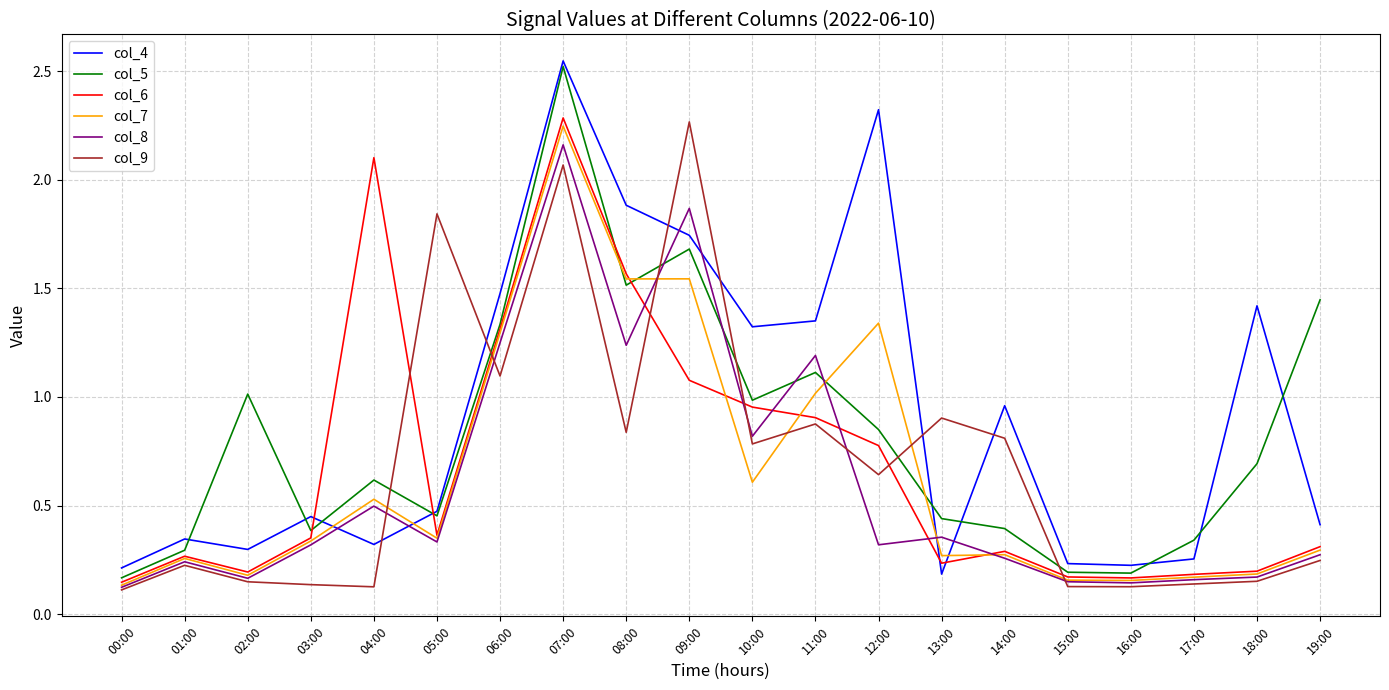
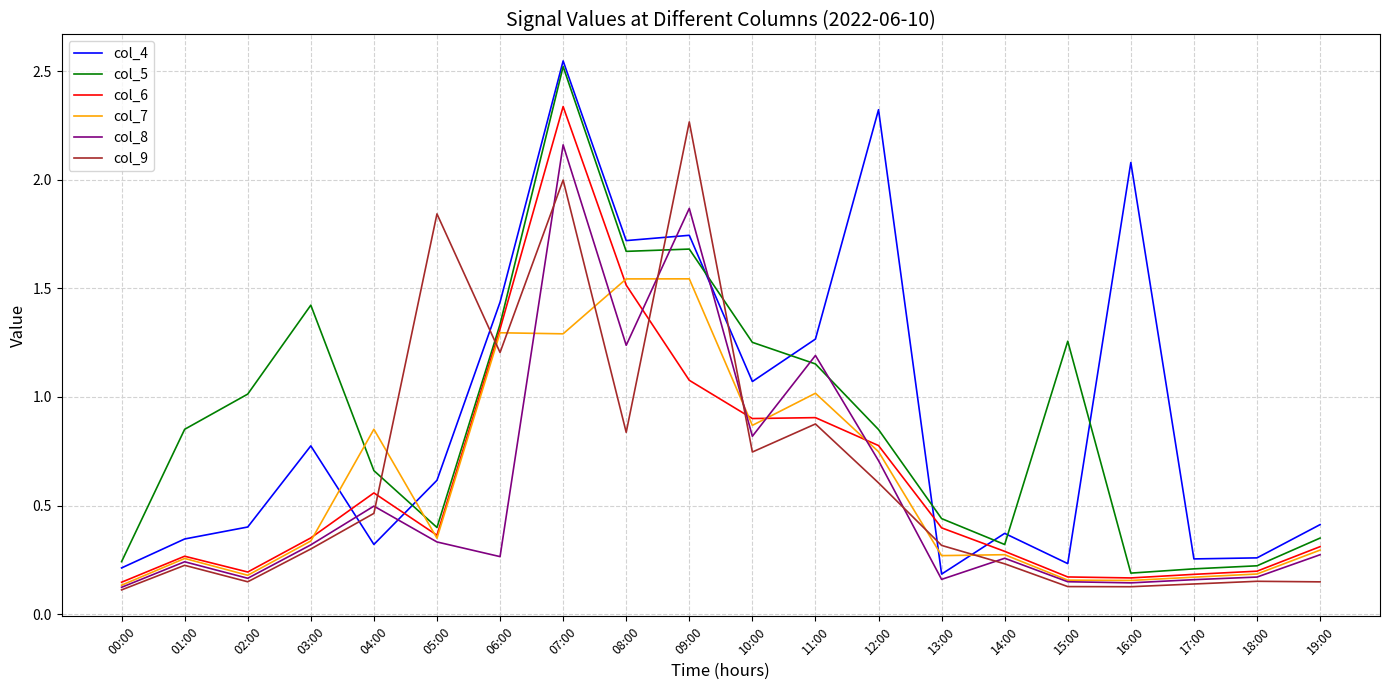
  {
    "col_4": {
      "00:00": 0.21,
      "01:00": 0.35,
-     "02:00": 0.30,
-     "03:00": 0.45,
+     "02:00": 0.40,
+     "03:00": 0.77,
      "04:00": 0.32,
-     "05:00": 0.47,
-     "06:00": 1.48,
+     "05:00": 0.62,
+     "06:00": 1.44,
      "07:00": 2.55,
-     "08:00": 1.88,
+     "08:00": 1.72,
      "09:00": 1.74,
-     "10:00": 1.32,
-     "11:00": 1.35,
+     "10:00": 1.07,
+     "11:00": 1.27,
      "12:00": 2.32,
      "13:00": 0.18,
-     "14:00": 0.96,
+     "14:00": 0.37,
      "15:00": 0.23,
-     "16:00": 0.22,
+     "16:00": 2.08,
      "17:00": 0.25,
-     "18:00": 1.42,
+     "18:00": 0.26,
      "19:00": 0.41
    },
    "col_5": {
-     "00:00": 0.17,
-     "01:00": 0.29,
+     "00:00": 0.24,
+     "01:00": 0.85,
      "02:00": 1.01,
-     "03:00": 0.38,
-     "04:00": 0.62,
-     "05:00": 0.45,
+     "03:00": 1.42,
+     "04:00": 0.66,
+     "05:00": 0.40,
      "06:00": 1.33,
      "07:00": 2.52,
-     "08:00": 1.52,
+     "08:00": 1.67,
      "09:00": 1.68,
-     "10:00": 0.99,
-     "11:00": 1.11,
+     "10:00": 1.25,
+     "11:00": 1.15,
      "12:00": 0.85,
      "13:00": 0.44,
-     "14:00": 0.39,
-     "15:00": 0.19,
+     "14:00": 0.32,
+     "15:00": 1.26,
      "16:00": 0.19,
-     "17:00": 0.34,
-     "18:00": 0.69,
-     "19:00": 1.45
+     "17:00": 0.21,
+     "18:00": 0.22,
+     "19:00": 0.35
    },
    "col_6": {
      "00:00": 0.15,
      "02:00": 0.19,
      "03:00": 0.35,
-     "04:00": 2.10,
+     "04:00": 0.56,
      "05:00": 0.36,
      "06:00": 1.31,
-     "07:00": 2.29,
-     "08:00": 1.57,
+     "07:00": 2.34,
+     "08:00": 1.52,
      "09:00": 1.08,
-     "10:00": 0.95,
+     "10:00": 0.90,
      "11:00": 0.90,
      "12:00": 0.78,
-     "13:00": 0.23,
+     "13:00": 0.40,
      "14:00": 0.29,
      "15:00": 0.17,
      "17:00": 0.18,
      "18:00": 0.20,
      "19:00": 0.31
    },
    "col_7": {
      "02:00": 0.18,
      "03:00": 0.34,
-     "04:00": 0.53,
+     "04:00": 0.85,
      "05:00": 0.35,
      "06:00": 1.30,
-     "07:00": 2.25,
+     "07:00": 1.29,
      "08:00": 1.54,
      "09:00": 1.54,
-     "10:00": 0.61,
+     "10:00": 0.87,
      "11:00": 1.02,
-     "12:00": 1.34,
+     "12:00": 0.75,
      "13:00": 0.27,
      "14:00": 0.27,
      "18:00": 0.18,
      "19:00": 0.29
    },
    "col_8": {
      "01:00": 0.24,
      "02:00": 0.16,
      "03:00": 0.32,
      "04:00": 0.50,
      "05:00": 0.33,
-     "06:00": 1.25,
+     "06:00": 0.26,
      "07:00": 2.16,
      "08:00": 1.24,
      "09:00": 1.87,
      "10:00": 0.82,
      "11:00": 1.19,
-     "12:00": 0.32,
-     "13:00": 0.35,
+     "12:00": 0.71,
+     "13:00": 0.16,
      "14:00": 0.26,
      "18:00": 0.17,
      "19:00": 0.27
    },
    "col_9": {
      "00:00": 0.11,
      "01:00": 0.22,
      "02:00": 0.15,
-     "03:00": 0.14,
-     "04:00": 0.13,
+     "03:00": 0.30,
+     "04:00": 0.46,
      "05:00": 1.84,
-     "06:00": 1.10,
-     "07:00": 2.07,
+     "06:00": 1.20,
+     "07:00": 2.00,
      "08:00": 0.84,
      "09:00": 2.27,
-     "10:00": 0.78,
+     "10:00": 0.75,
      "11:00": 0.88,
-     "12:00": 0.64,
-     "13:00": 0.90,
-     "14:00": 0.81,
+     "12:00": 0.60,
+     "13:00": 0.32,
+     "14:00": 0.23,
      "15:00": 0.13,
      "16:00": 0.13,
      "17:00": 0.14,
      "18:00": 0.15,
-     "19:00": 0.25
+     "19:00": 0.15
    }
  }
